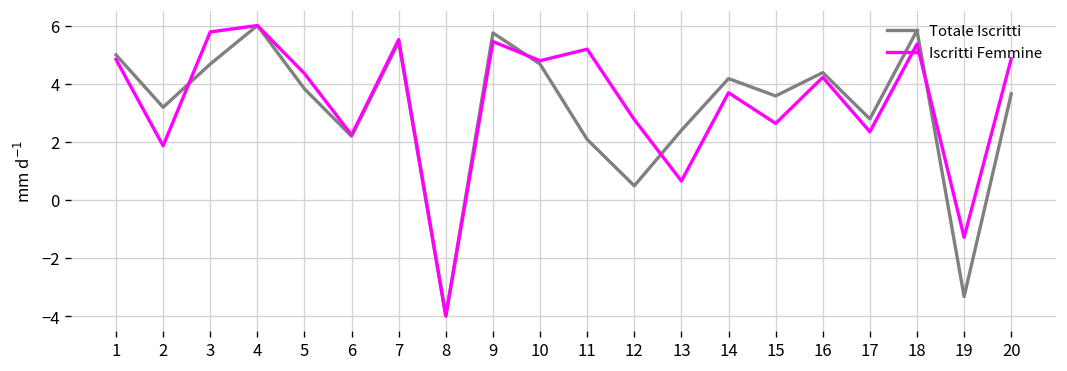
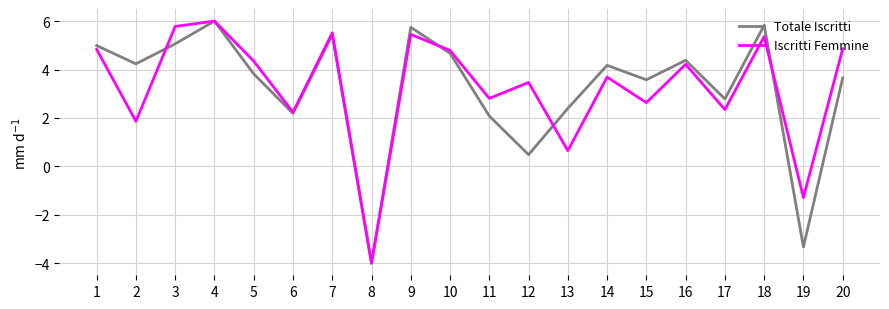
  {
    "Totale Iscritti": {
      "1": 5.0,
-     "2": 3.2,
-     "3": 4.7,
+     "2": 4.2,
+     "3": 5.1,
      "5": 3.8,
      "9": 5.7,
      "10": 4.7,
      "11": 2.1,
      "12": 0.5,
      "13": 2.4,
      "14": 4.2,
      "15": 3.6,
      "16": 4.4,
      "17": 2.8,
      "18": 5.8,
      "19": -3.3,
      "20": 3.6
    },
    "Iscritti Femmine": {
      "1": 4.8,
      "2": 1.9,
      "3": 5.8,
      "5": 4.3,
      "9": 5.4,
      "10": 4.8,
-     "11": 5.2,
-     "12": 2.8,
+     "11": 2.8,
+     "12": 3.5,
      "13": 0.6,
      "14": 3.7,
      "15": 2.6,
      "16": 4.2,
      "17": 2.3,
      "18": 5.4,
      "19": -1.3,
      "20": 4.9
    }
  }
